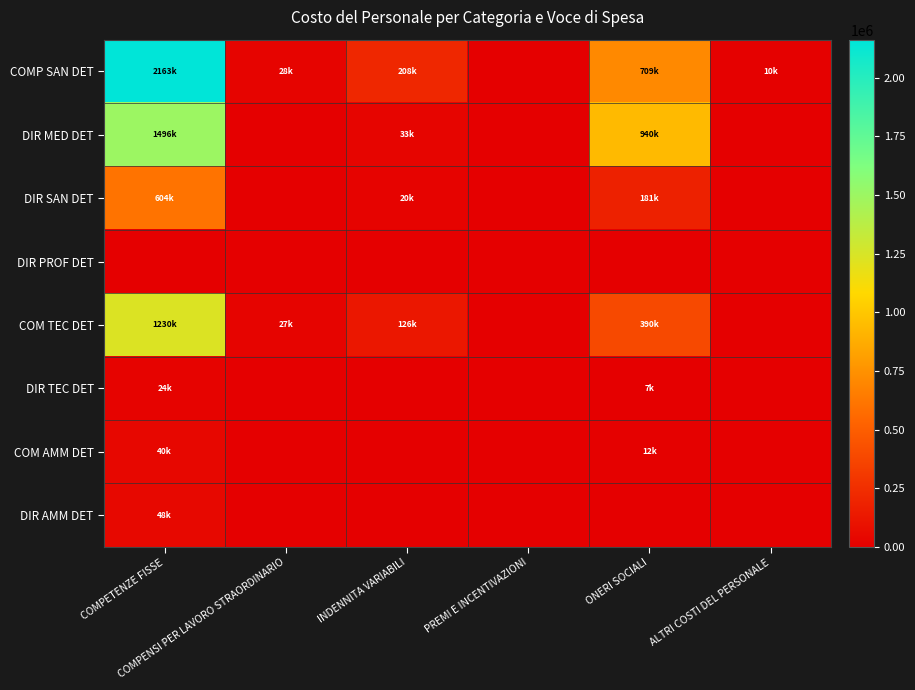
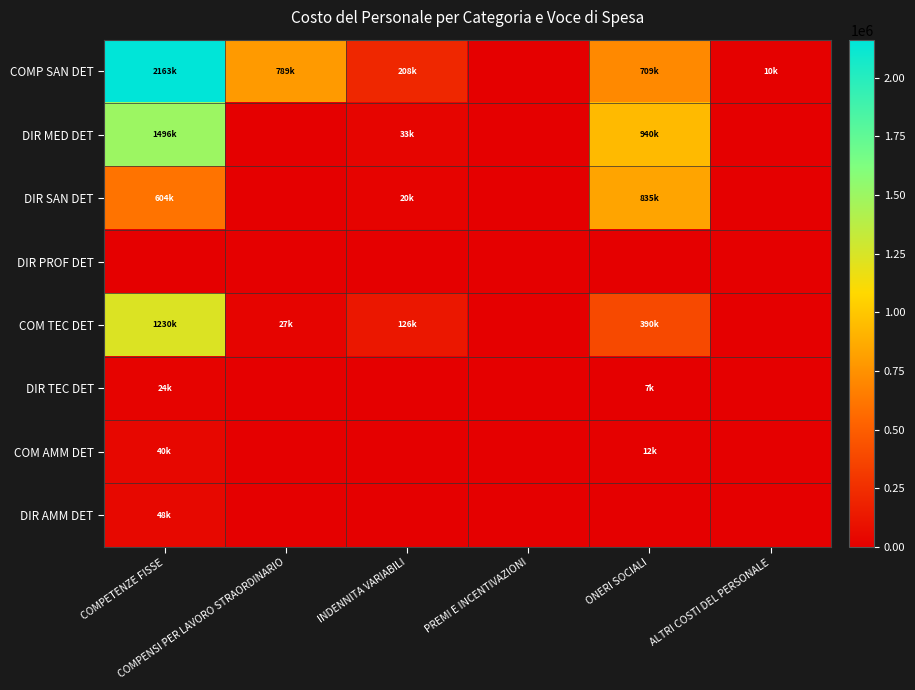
  {
    "COMP SAN DET": {
      "COMPETENZE FISSE": "2163k",
-     "COMPENSI PER LAVORO STRAORDINARIO": "28k",
+     "COMPENSI PER LAVORO STRAORDINARIO": "789k",
      "INDENNITA VARIABILI": "208k",
      "ONERI SOCIALI": "709k",
      "ALTRI COSTI DEL PERSONALE": "10k"
    },
    "DIR MED DET": {
      "COMPETENZE FISSE": "1496k",
      "INDENNITA VARIABILI": "33k",
      "ONERI SOCIALI": "940k"
    },
    "DIR SAN DET": {
      "COMPETENZE FISSE": "604k",
      "INDENNITA VARIABILI": "20k",
-     "ONERI SOCIALI": "181k"
+     "ONERI SOCIALI": "835k"
    },
    "COM TEC DET": {
      "COMPETENZE FISSE": "1230k",
      "COMPENSI PER LAVORO STRAORDINARIO": "27k",
      "INDENNITA VARIABILI": "126k",
      "ONERI SOCIALI": "390k"
    },
    "DIR TEC DET": {
      "COMPETENZE FISSE": "24k",
      "ONERI SOCIALI": "7k"
    },
    "COM AMM DET": {
      "COMPETENZE FISSE": "40k",
      "ONERI SOCIALI": "12k"
    },
    "DIR AMM DET": {
      "COMPETENZE FISSE": "48k"
    }
  }
